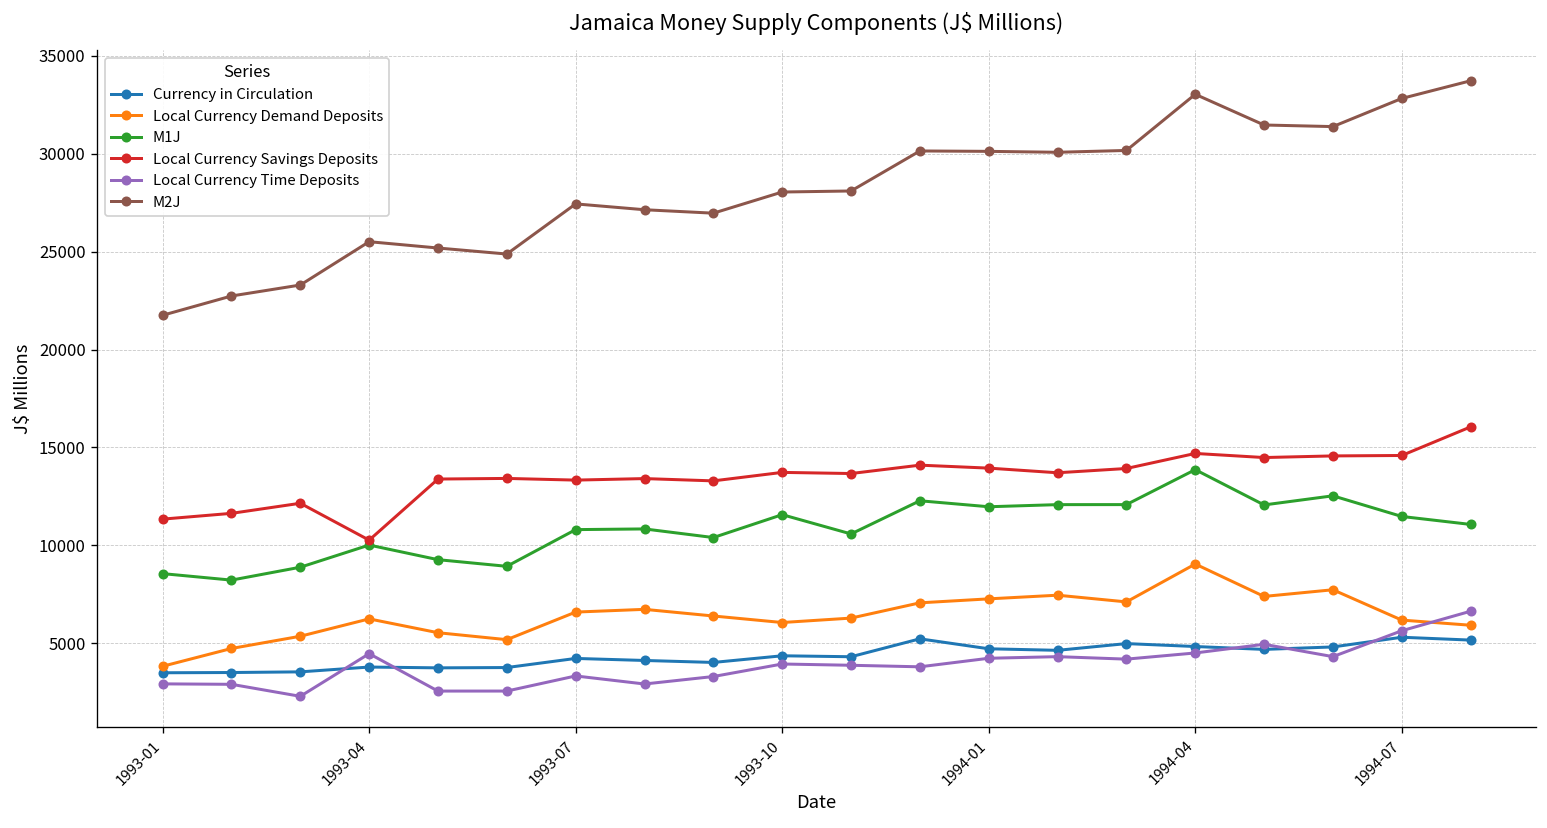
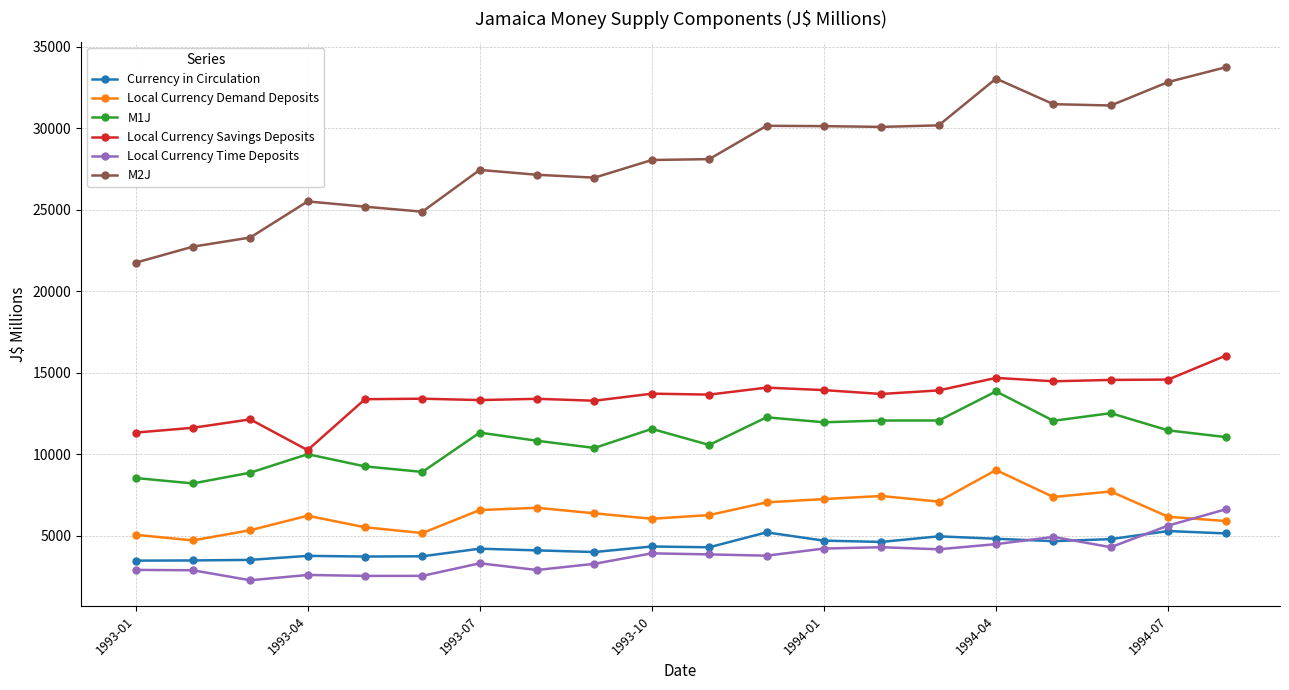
  {
    "Currency in Circulation": {
      "1993-01": 3500,
      "1993-04": 3800,
      "1993-07": 4200,
      "1993-10": 4300,
      "1994-01": 4700,
      "1994-04": 4800,
      "1994-07": 5300
    },
    "Local Currency Demand Deposits": {
-     "1993-01": 3800,
+     "1993-01": 5100,
      "1993-04": 6200,
      "1993-07": 6600,
      "1993-10": 6000,
      "1994-01": 7300,
      "1994-04": 9000,
      "1994-07": 6200
    },
    "M1J": {
      "1993-01": 8500,
      "1993-04": 10000,
-     "1993-07": 10800,
+     "1993-07": 11300,
      "1993-10": 11600,
      "1994-01": 12000,
      "1994-04": 13900,
      "1994-07": 11500
    },
    "Local Currency Savings Deposits": {
      "1993-01": 11300,
      "1993-04": 10300,
      "1993-07": 13300,
      "1993-10": 13700,
      "1994-01": 13900,
      "1994-04": 14700,
      "1994-07": 14600
    },
    "Local Currency Time Deposits": {
      "1993-01": 2900,
-     "1993-04": 4500,
+     "1993-04": 2600,
      "1993-07": 3300,
      "1993-10": 3900,
      "1994-01": 4200,
      "1994-04": 4500,
      "1994-07": 5600
    },
    "M2J": {
      "1993-01": 21800,
      "1993-04": 25500,
      "1993-07": 27400,
      "1993-10": 28000,
      "1994-01": 30100,
      "1994-04": 33000,
      "1994-07": 32800
    }
  }
